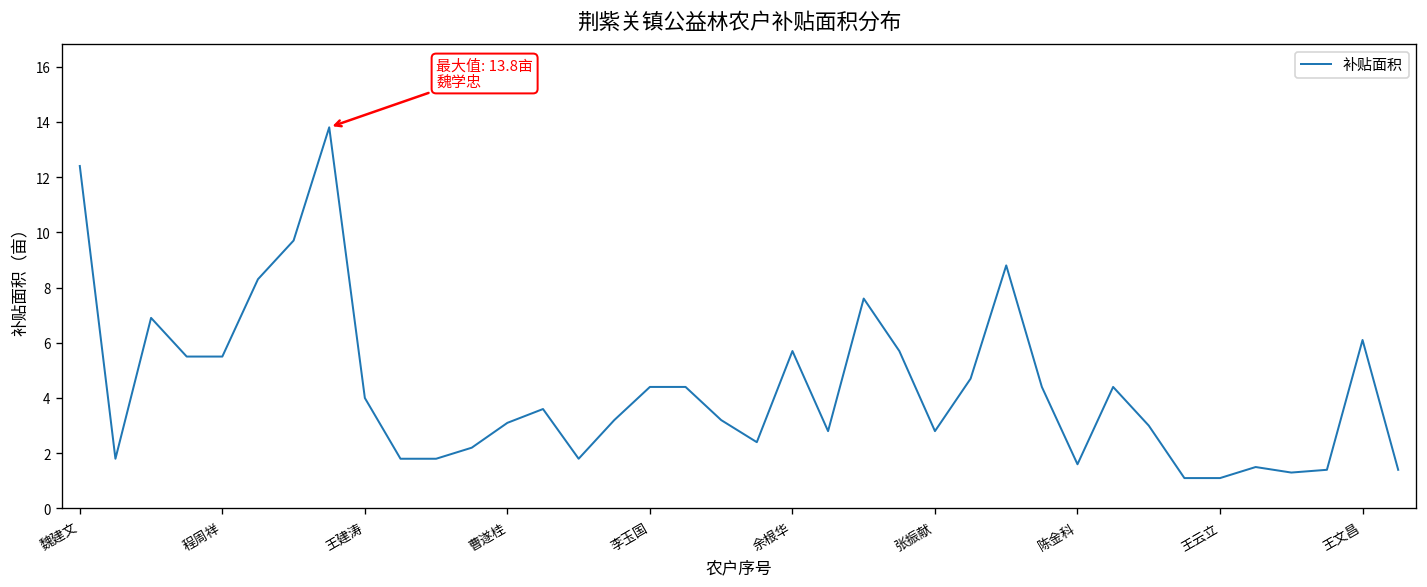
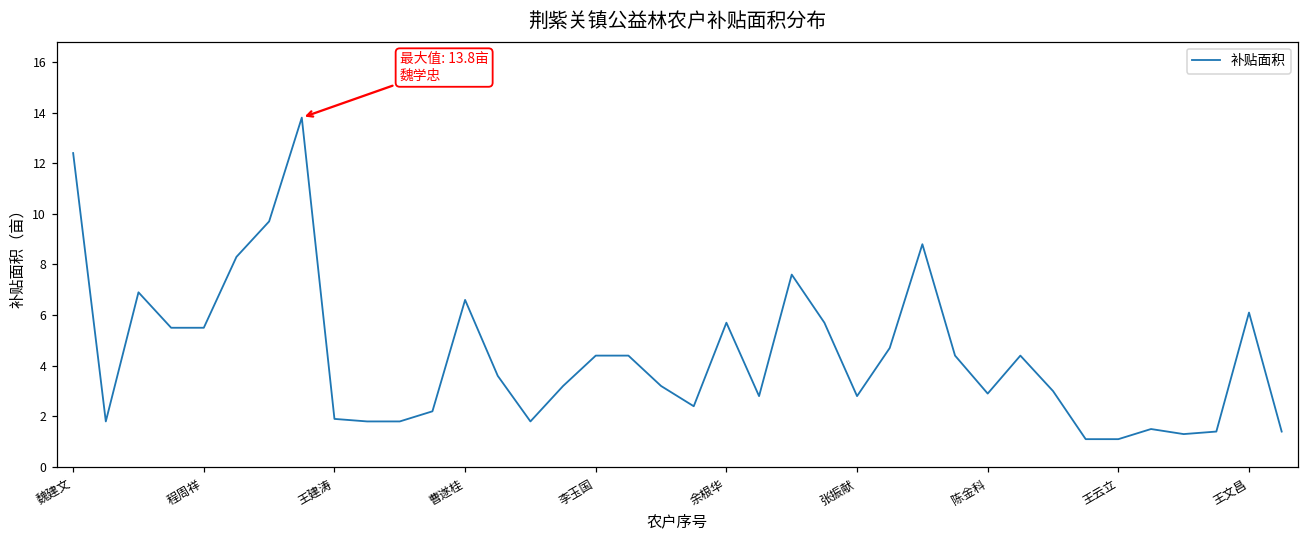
  {
    "魏建文": 12.4,
    "程周祥": 5.5,
-   "王建涛": 4.0,
-   "曹遂桂": 3.1,
+   "王建涛": 1.9,
+   "曹遂桂": 6.6,
    "李玉国": 4.4,
    "余根华": 5.7,
    "张振献": 2.8,
-   "陈金科": 1.6,
+   "陈金科": 2.9,
    "王云立": 1.1,
    "王文昌": 6.1
  }
